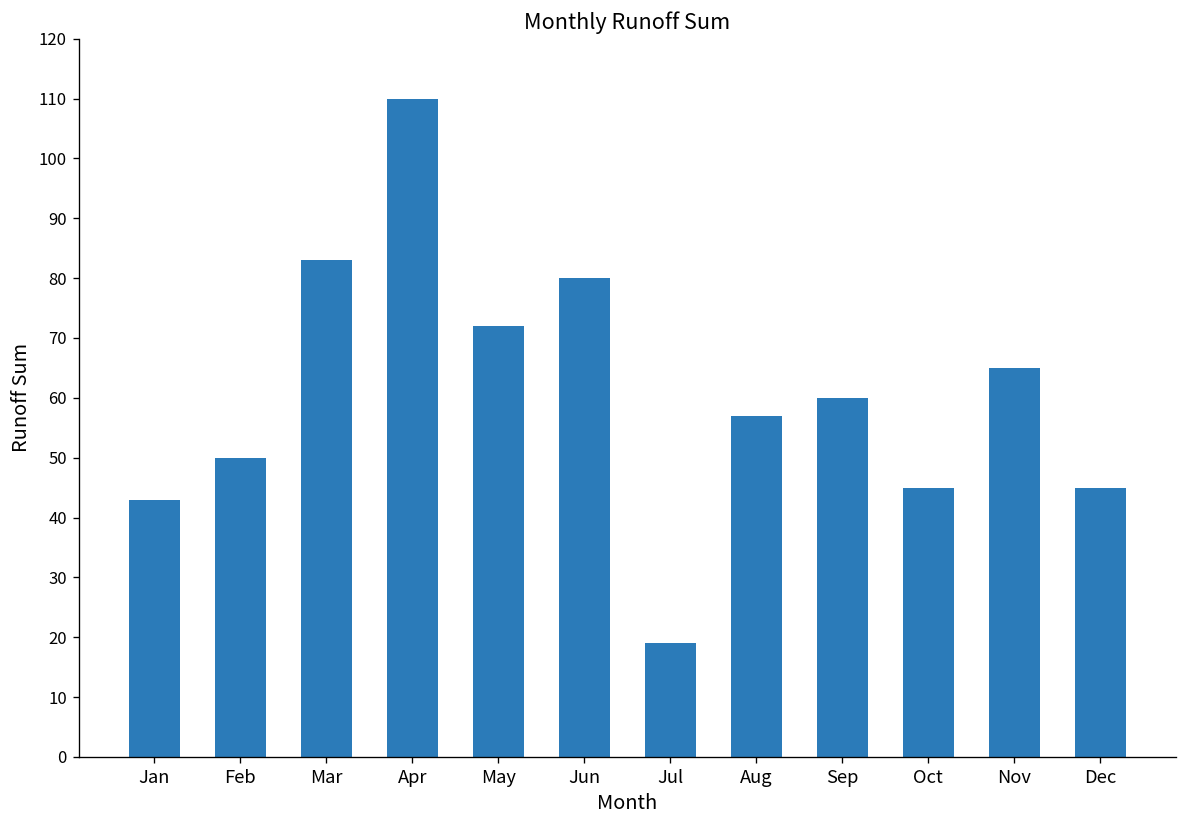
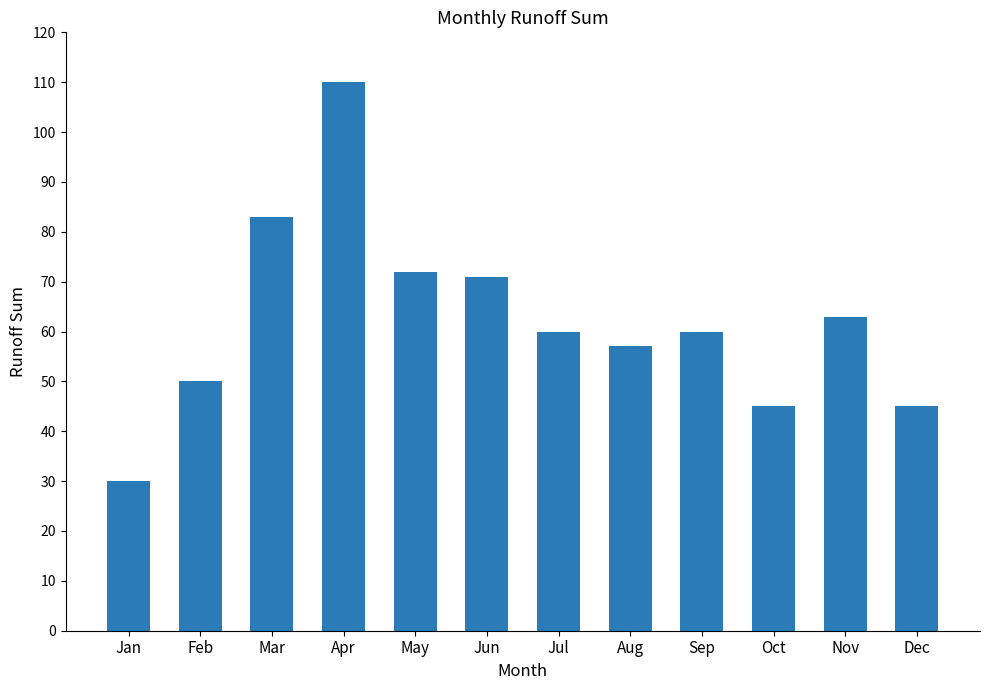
  {
-   "Jan": 43,
+   "Jan": 30,
    "Feb": 50,
    "Mar": 83,
    "Apr": 110,
    "May": 72,
-   "Jun": 80,
-   "Jul": 19,
+   "Jun": 71,
+   "Jul": 60,
    "Aug": 57,
    "Sep": 60,
    "Oct": 45,
-   "Nov": 65,
+   "Nov": 63,
    "Dec": 45
  }
